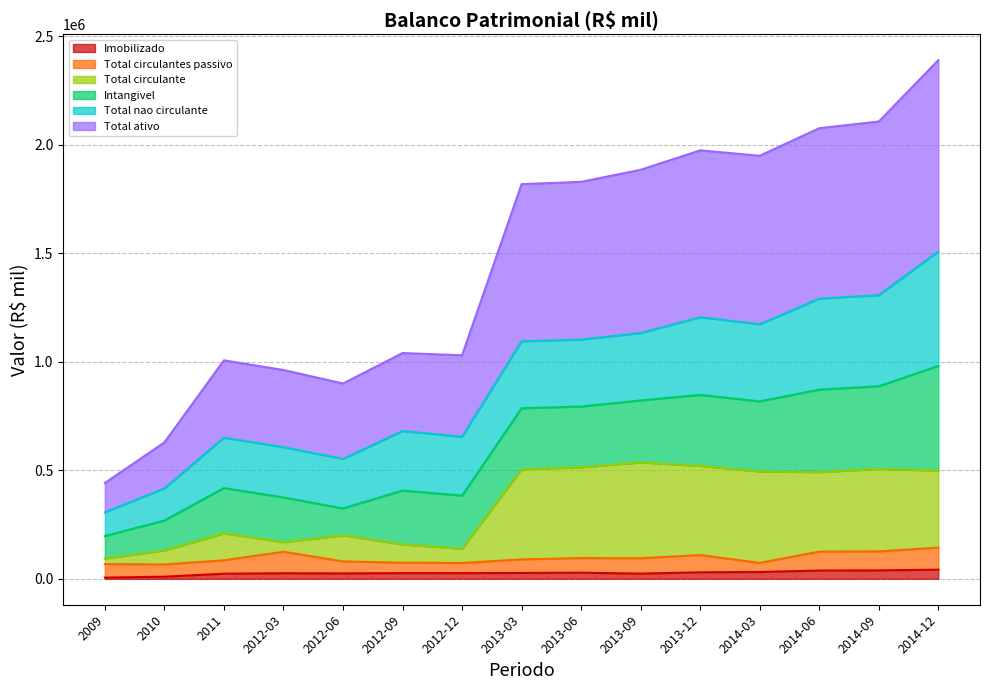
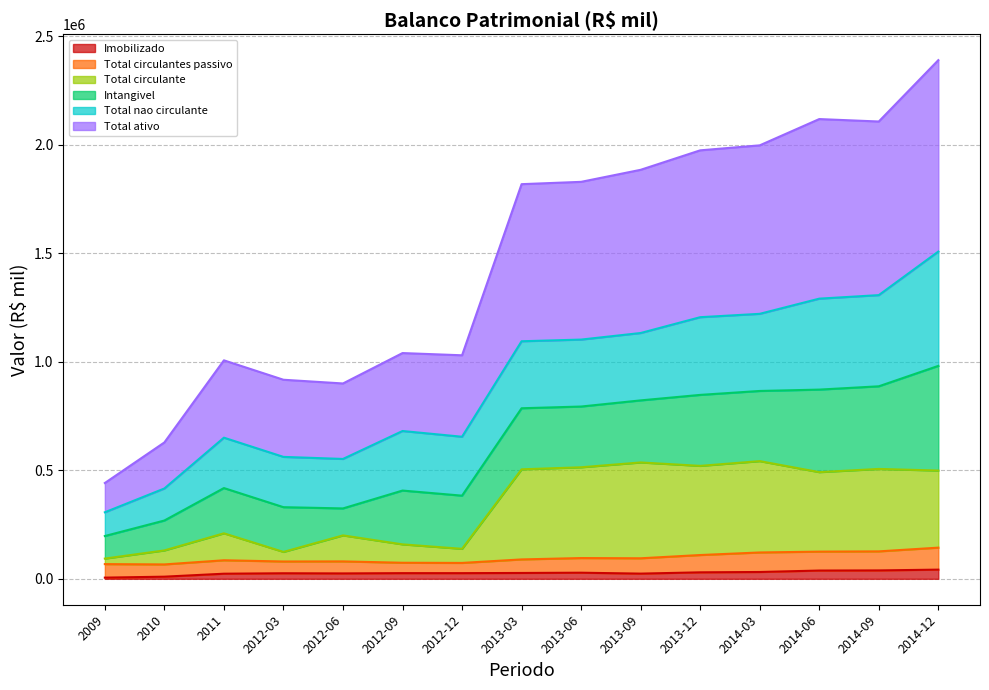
  {
    "Imobilizado": {
      "2009": 10000,
      "2010": 10000,
      "2011": 20000,
      "2012-03": 30000,
      "2012-06": 20000,
      "2012-09": 30000,
      "2012-12": 30000,
      "2013-03": 30000,
      "2013-06": 30000,
      "2013-09": 20000,
      "2013-12": 30000,
      "2014-03": 30000,
      "2014-06": 40000,
      "2014-09": 40000,
      "2014-12": 40000
    },
    "Total circulantes passivo": {
      "2009": 60000,
      "2010": 60000,
      "2011": 60000,
-     "2012-03": 100000,
+     "2012-03": 50000,
      "2012-06": 60000,
      "2012-09": 50000,
      "2012-12": 50000,
      "2013-03": 60000,
      "2013-06": 70000,
      "2013-09": 70000,
      "2013-12": 80000,
-     "2014-03": 40000,
+     "2014-03": 90000,
      "2014-06": 90000,
      "2014-09": 90000,
      "2014-12": 100000
    },
    "Total circulante": {
      "2009": 30000,
      "2010": 60000,
      "2011": 120000,
      "2012-03": 40000,
      "2012-06": 120000,
      "2012-09": 80000,
      "2012-12": 70000,
      "2013-03": 420000,
      "2013-06": 420000,
      "2013-09": 440000,
      "2013-12": 410000,
      "2014-03": 420000,
      "2014-06": 370000,
      "2014-09": 380000,
      "2014-12": 360000
    },
    "Intangivel": {
      "2009": 100000,
      "2010": 140000,
      "2011": 210000,
      "2012-03": 210000,
      "2012-06": 120000,
      "2012-09": 250000,
      "2012-12": 250000,
      "2013-03": 280000,
      "2013-06": 280000,
      "2013-09": 290000,
      "2013-12": 330000,
      "2014-03": 320000,
      "2014-06": 380000,
      "2014-09": 380000,
      "2014-12": 480000
    },
    "Total nao circulante": {
      "2009": 110000,
      "2010": 150000,
      "2011": 230000,
      "2012-03": 230000,
      "2012-06": 230000,
      "2012-09": 270000,
      "2012-12": 270000,
      "2013-03": 310000,
      "2013-06": 310000,
      "2013-09": 310000,
      "2013-12": 360000,
      "2014-03": 360000,
      "2014-06": 420000,
      "2014-09": 420000,
      "2014-12": 530000
    },
    "Total ativo": {
      "2009": 130000,
      "2010": 210000,
      "2011": 360000,
      "2012-03": 360000,
      "2012-06": 350000,
      "2012-09": 360000,
      "2012-12": 380000,
      "2013-03": 720000,
      "2013-06": 730000,
      "2013-09": 750000,
      "2013-12": 770000,
      "2014-03": 780000,
-     "2014-06": 790000,
+     "2014-06": 830000,
      "2014-09": 800000,
      "2014-12": 880000
    }
  }
